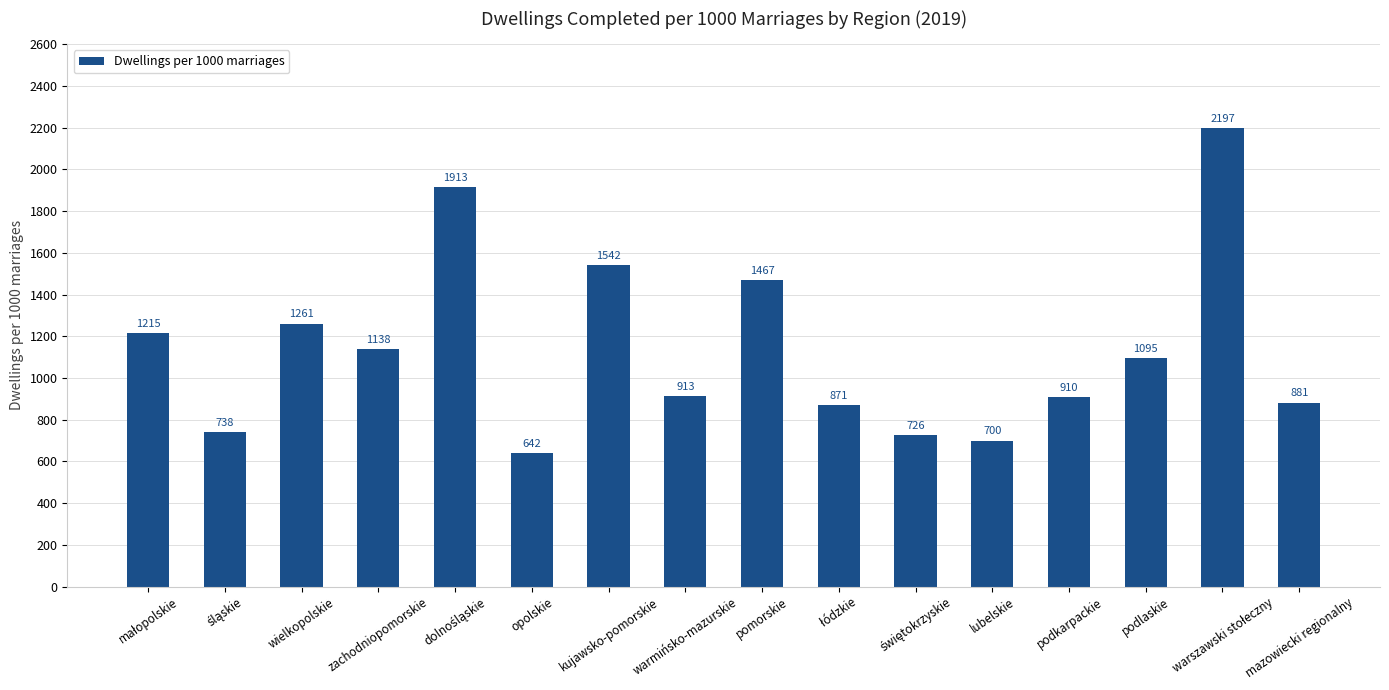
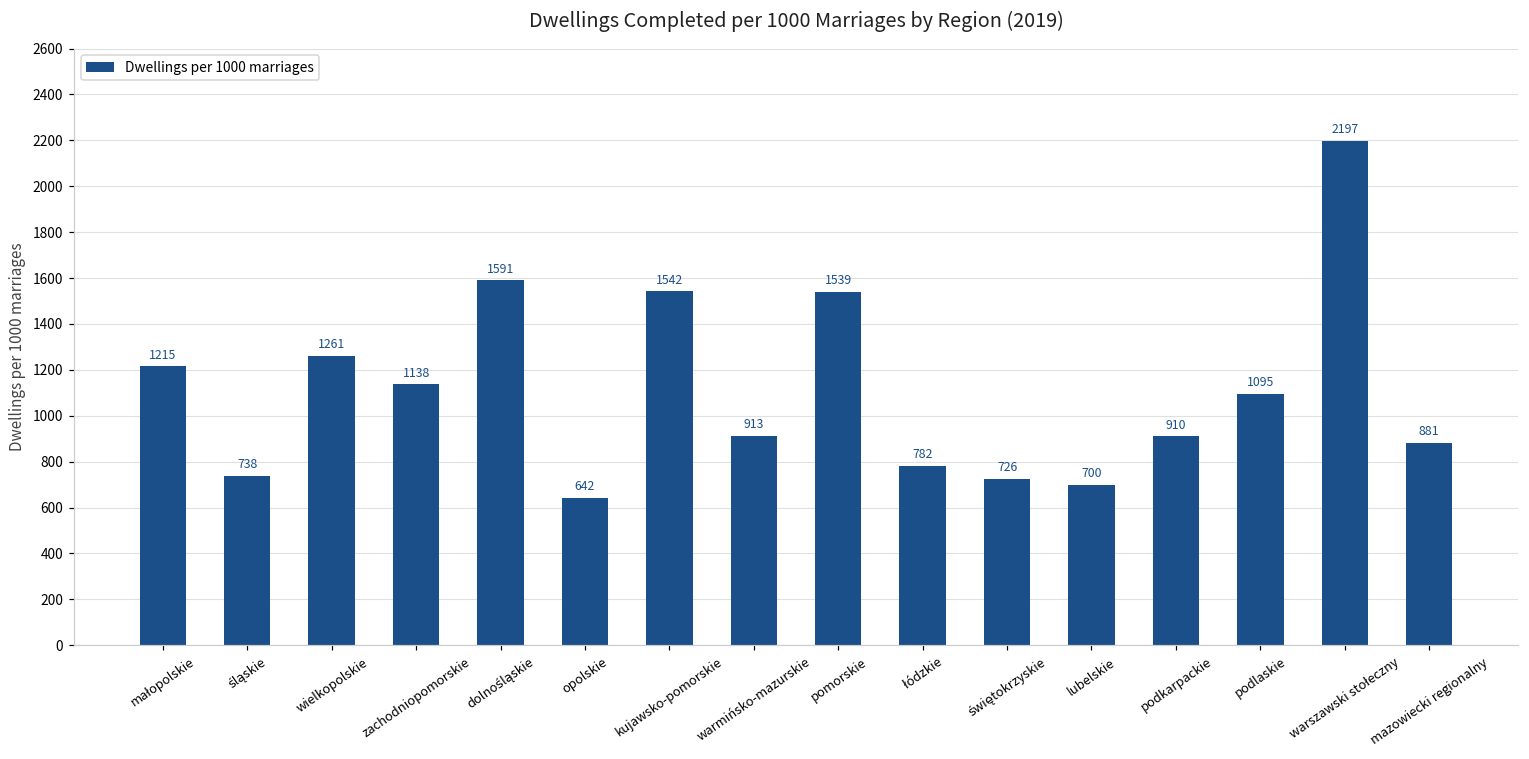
  {
    "wielkopolskie": 1261,
    "zachodniopomorskie": 1138,
-   "dolnośląskie": 1913,
+   "dolnośląskie": 1591,
    "opolskie": 642,
    "kujawsko-pomorskie": 1542,
    "warmińsko-mazurskie": 913,
-   "pomorskie": 1467,
-   "łódzkie": 871,
+   "pomorskie": 1539,
+   "łódzkie": 782,
    "świętokrzyskie": 726,
    "lubelskie": 700,
    "podkarpackie": 910,
    "podlaskie": 1095
  }
